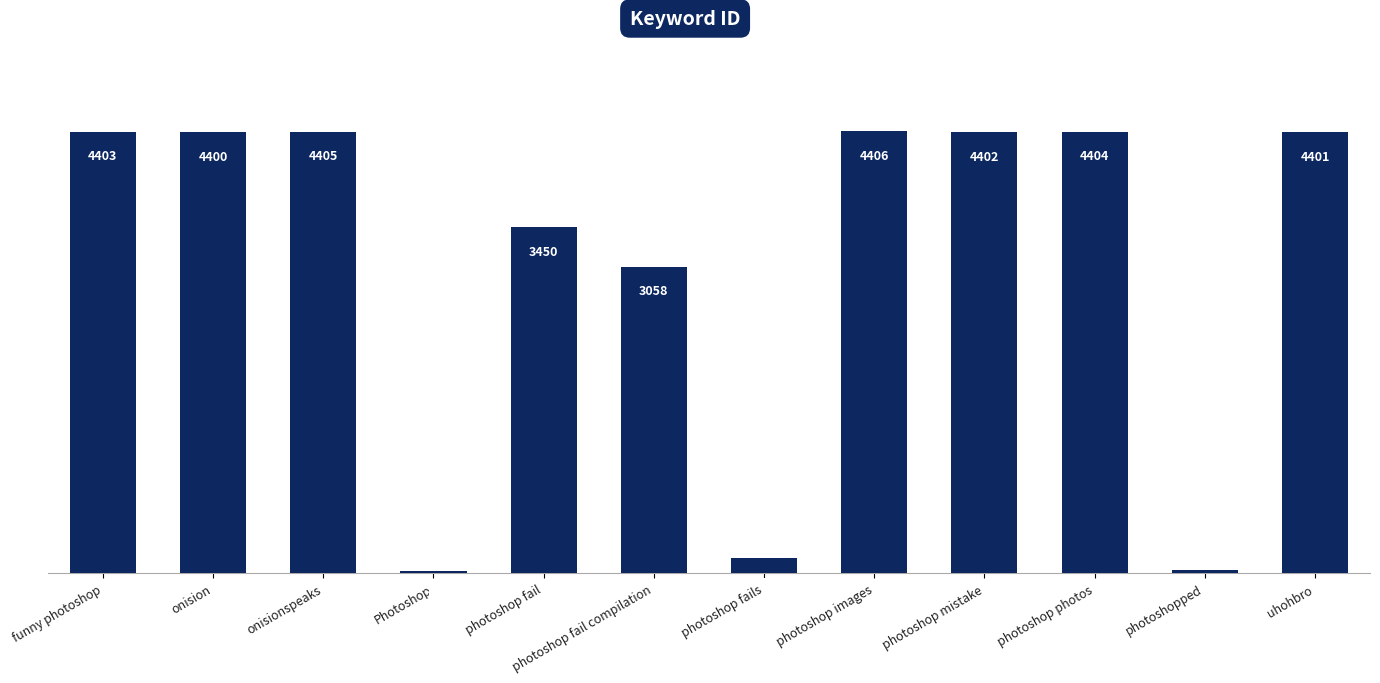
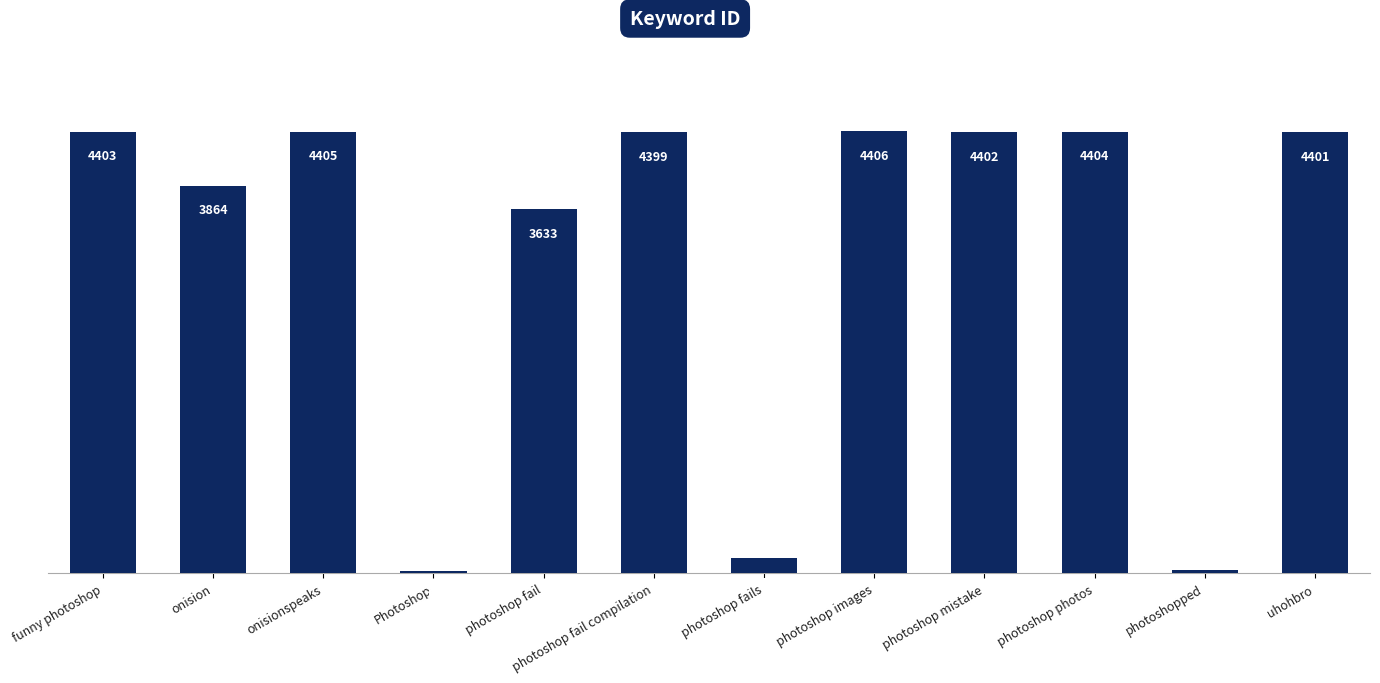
  {
    "funny photoshop": 4403,
-   "onision": 4400,
+   "onision": 3864,
    "onisionspeaks": 4405,
-   "photoshop fail": 3450,
-   "photoshop fail compilation": 3058,
+   "photoshop fail": 3633,
+   "photoshop fail compilation": 4399,
    "photoshop images": 4406,
    "photoshop mistake": 4402,
    "photoshop photos": 4404,
    "uhohbro": 4401
  }
